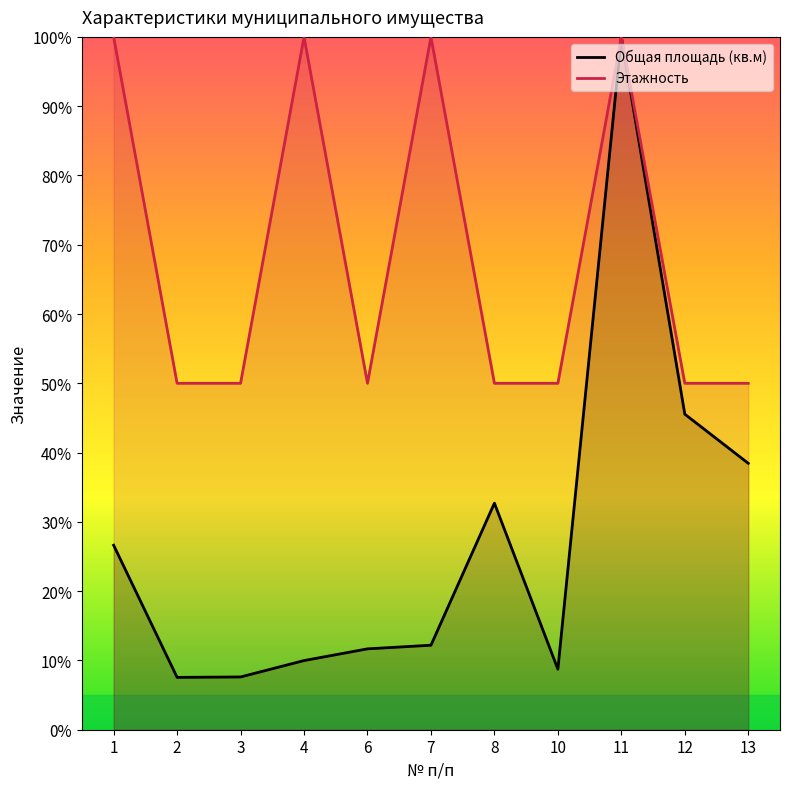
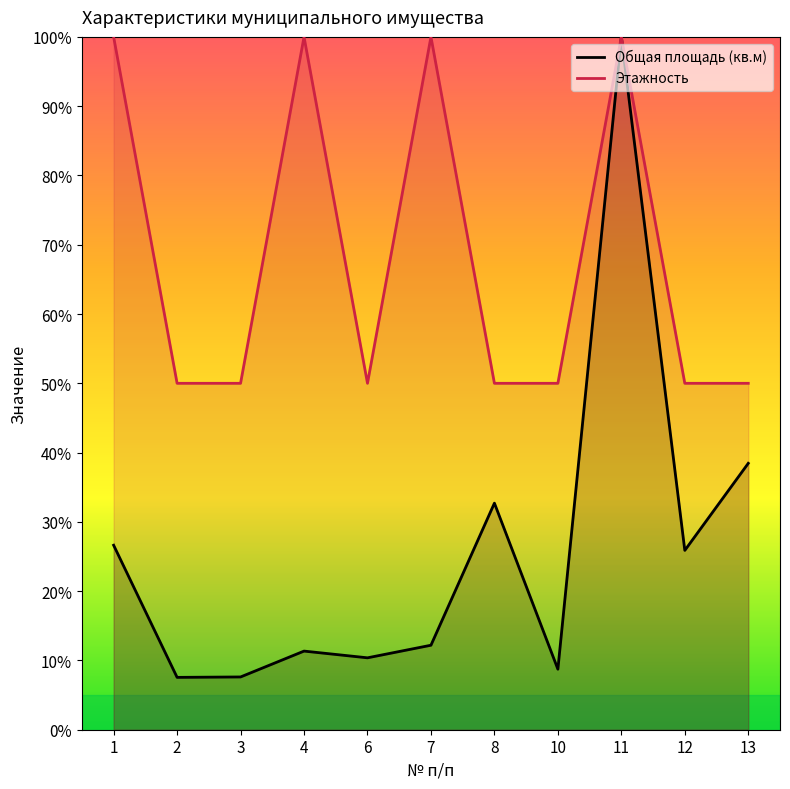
  {
    "Общая площадь (кв.м)": {
      "1": "27%",
      "2": "8%",
      "3": "8%",
-     "4": "10%",
-     "6": "12%",
+     "4": "11%",
+     "6": "10%",
      "7": "12%",
      "8": "33%",
      "10": "9%",
-     "12": "46%",
+     "12": "26%",
      "13": "38%"
    },
    "Этажность": {
      "1": "100%",
      "2": "50%",
      "3": "50%",
      "4": "100%",
      "6": "50%",
      "7": "100%",
      "8": "50%",
      "10": "50%",
      "12": "50%",
      "13": "50%"
    }
  }
